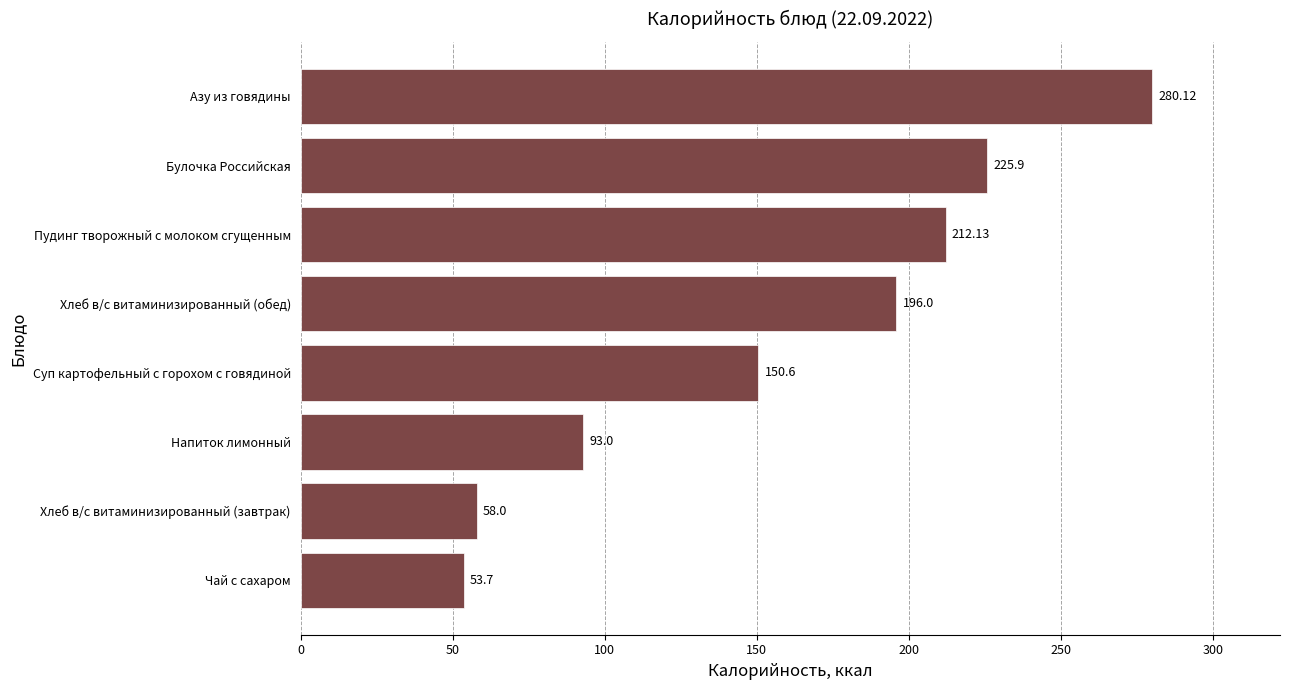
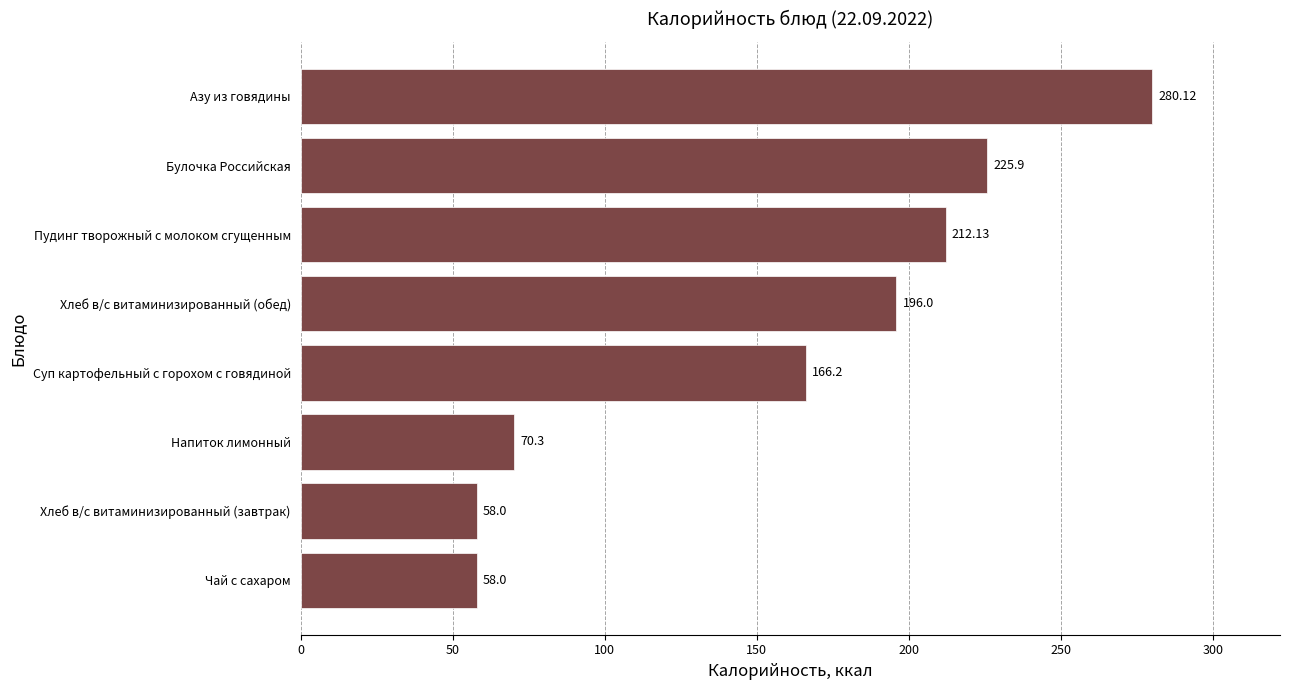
  {
    "Азу из говядины": 280.12,
    "Булочка Российская": 225.9,
    "Пудинг творожный с молоком сгущенным": 212.13,
    "Хлеб в/с витаминизированный (обед)": 196.0,
-   "Суп картофельный с горохом с говядиной": 150.6,
-   "Напиток лимонный": 93.0,
+   "Суп картофельный с горохом с говядиной": 166.2,
+   "Напиток лимонный": 70.3,
    "Хлеб в/с витаминизированный (завтрак)": 58.0,
-   "Чай с сахаром": 53.7
+   "Чай с сахаром": 58.0
  }
